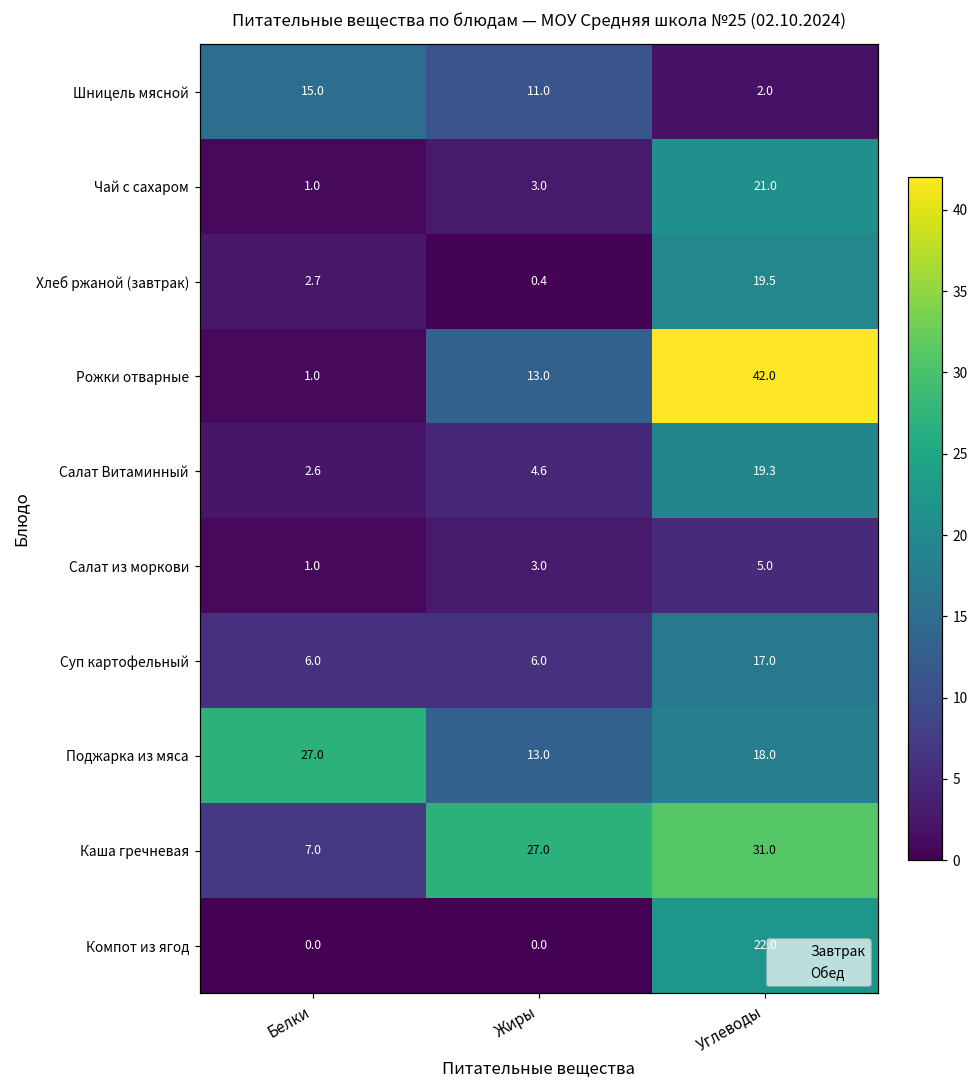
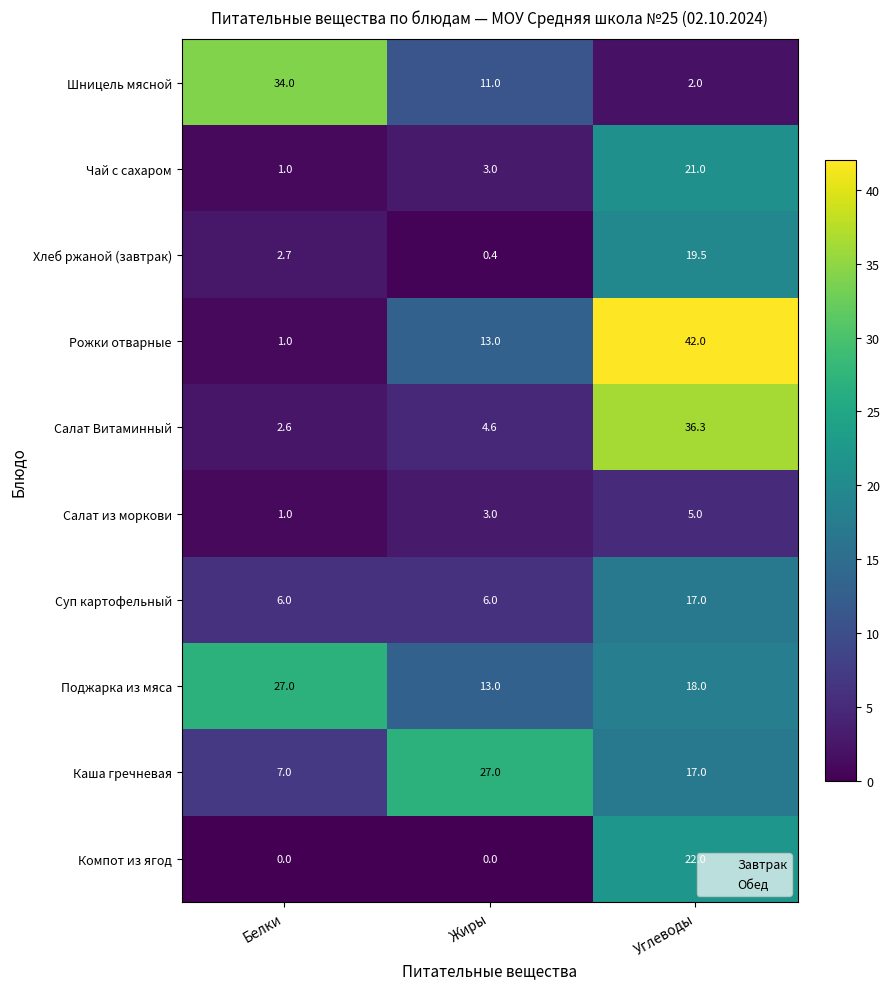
  {
    "Шницель мясной": {
-     "Белки": 15.0,
+     "Белки": 34.0,
      "Жиры": 11.0,
      "Углеводы": 2.0
    },
    "Чай с сахаром": {
      "Белки": 1.0,
      "Жиры": 3.0,
      "Углеводы": 21.0
    },
    "Хлеб ржаной (завтрак)": {
      "Белки": 2.7,
      "Жиры": 0.4,
      "Углеводы": 19.5
    },
    "Рожки отварные": {
      "Белки": 1.0,
      "Жиры": 13.0,
      "Углеводы": 42.0
    },
    "Салат Витаминный": {
      "Белки": 2.6,
      "Жиры": 4.6,
-     "Углеводы": 19.3
+     "Углеводы": 36.3
    },
    "Салат из моркови": {
      "Белки": 1.0,
      "Жиры": 3.0,
      "Углеводы": 5.0
    },
    "Суп картофельный": {
      "Белки": 6.0,
      "Жиры": 6.0,
      "Углеводы": 17.0
    },
    "Поджарка из мяса": {
      "Белки": 27.0,
      "Жиры": 13.0,
      "Углеводы": 18.0
    },
    "Каша гречневая": {
      "Белки": 7.0,
      "Жиры": 27.0,
-     "Углеводы": 31.0
+     "Углеводы": 17.0
    },
    "Компот из ягод": {
      "Белки": 0.0,
      "Жиры": 0.0
    }
  }
